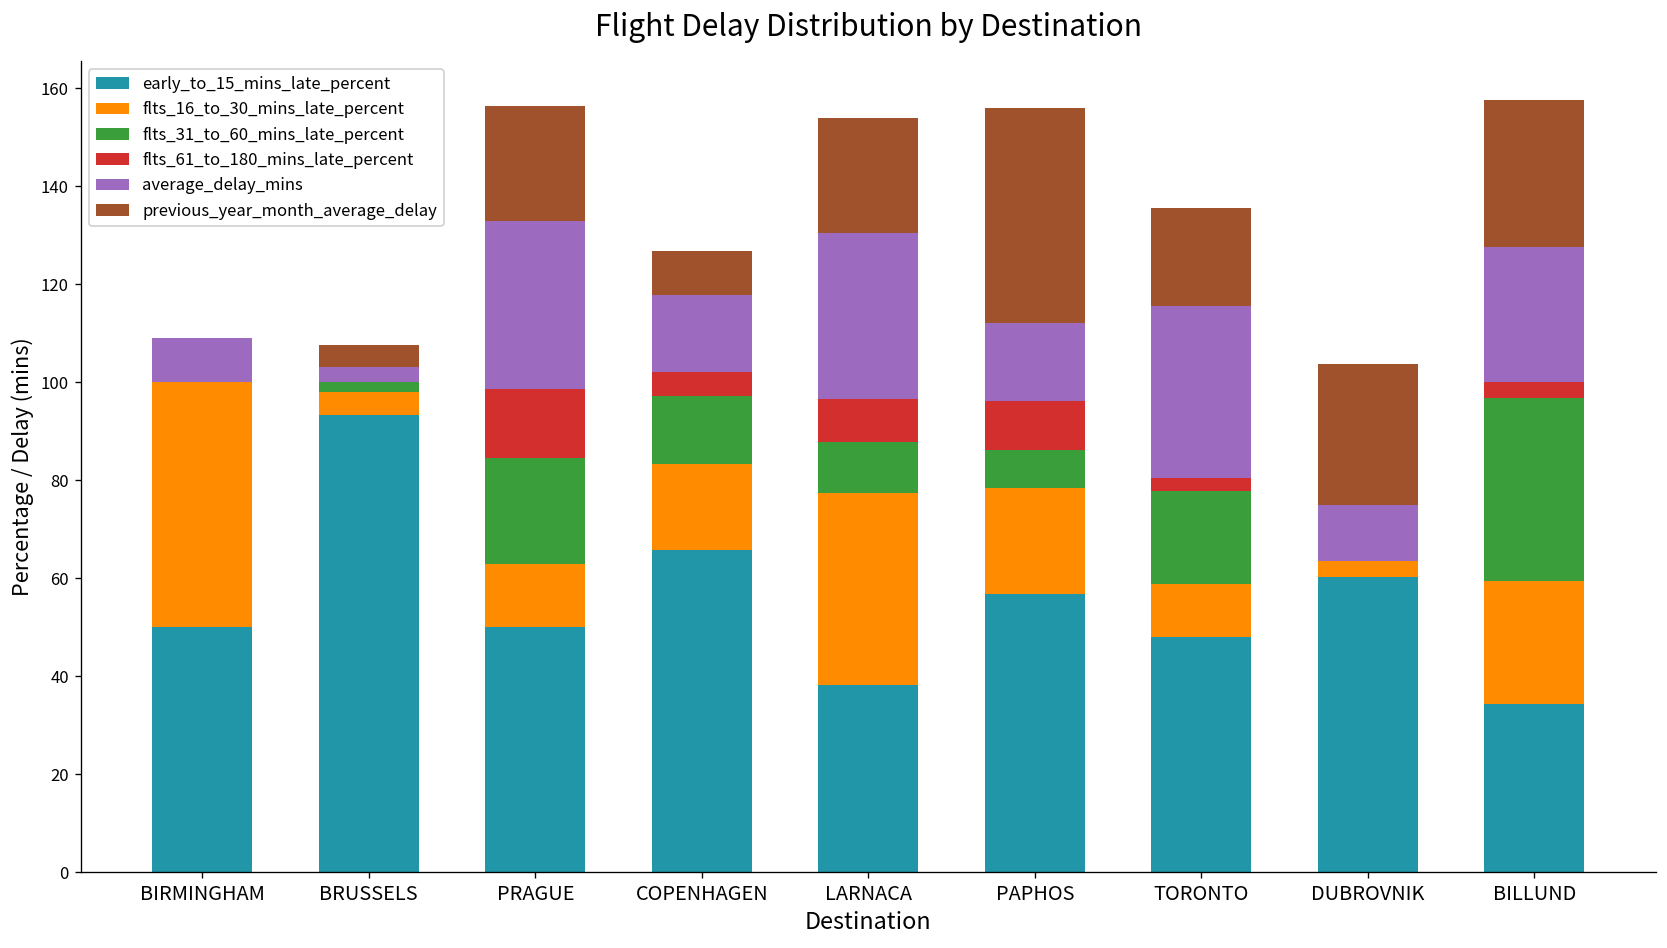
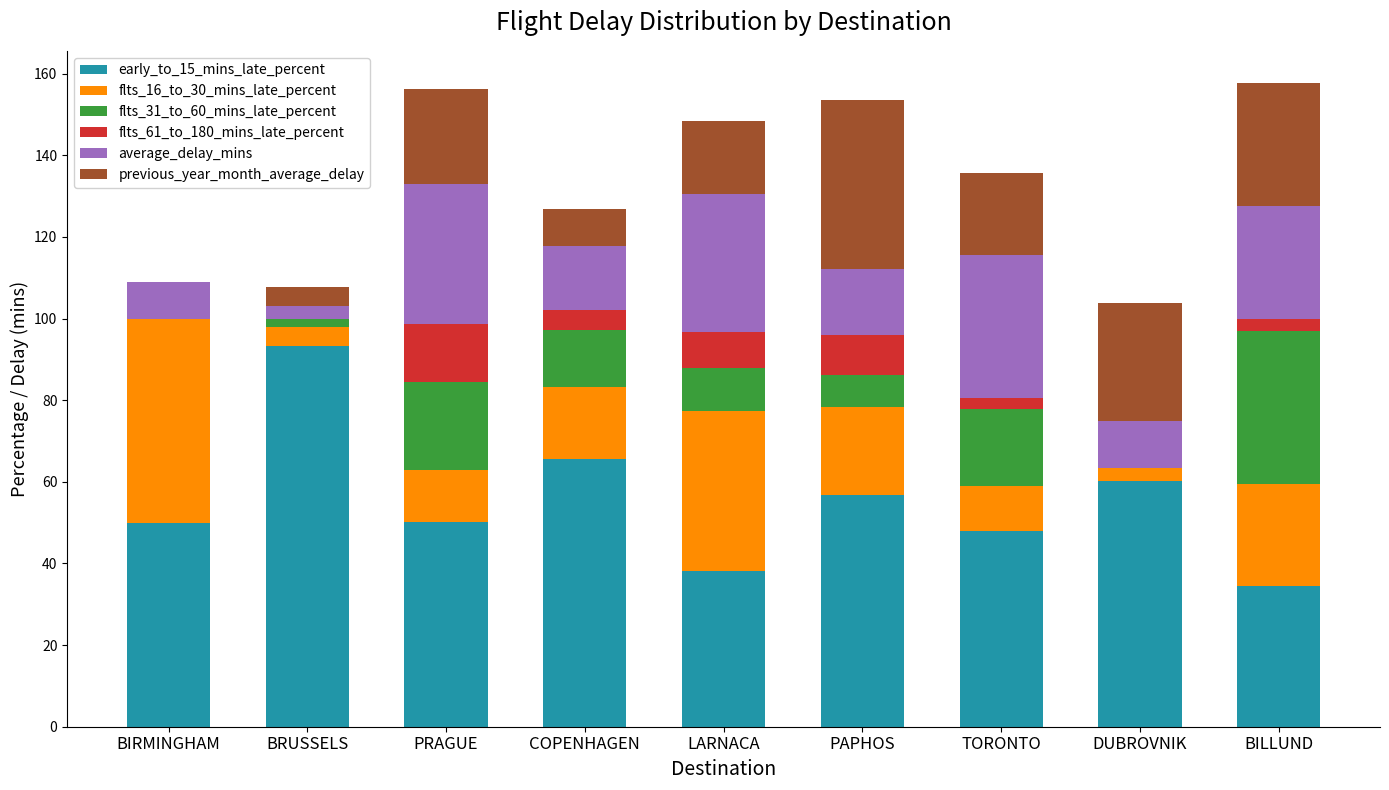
  {
    "early_to_15_mins_late_percent": {
      "BIRMINGHAM": 50,
      "BRUSSELS": 93,
      "PRAGUE": 50,
      "COPENHAGEN": 66,
      "LARNACA": 38,
      "PAPHOS": 57,
      "TORONTO": 48,
      "DUBROVNIK": 60,
      "BILLUND": 34
    },
    "flts_16_to_30_mins_late_percent": {
      "BIRMINGHAM": 50,
      "BRUSSELS": 5,
      "PRAGUE": 13,
      "COPENHAGEN": 18,
      "LARNACA": 39,
      "PAPHOS": 22,
      "TORONTO": 11,
      "DUBROVNIK": 3,
      "BILLUND": 25
    },
    "flts_31_to_60_mins_late_percent": {
      "BIRMINGHAM": 0,
      "BRUSSELS": 2,
      "PRAGUE": 22,
      "COPENHAGEN": 14,
      "LARNACA": 10,
      "PAPHOS": 8,
      "TORONTO": 19,
      "DUBROVNIK": 0,
      "BILLUND": 38
    },
    "flts_61_to_180_mins_late_percent": {
      "BIRMINGHAM": 0,
      "BRUSSELS": 0,
      "PRAGUE": 14,
      "COPENHAGEN": 5,
      "LARNACA": 9,
      "PAPHOS": 10,
      "TORONTO": 3,
      "DUBROVNIK": 0,
      "BILLUND": 3
    },
    "average_delay_mins": {
      "BIRMINGHAM": 9,
      "BRUSSELS": 3,
      "PRAGUE": 34,
      "COPENHAGEN": 16,
      "LARNACA": 34,
      "PAPHOS": 16,
      "TORONTO": 35,
      "DUBROVNIK": 12,
      "BILLUND": 28
    },
    "previous_year_month_average_delay": {
      "BIRMINGHAM": 0,
      "BRUSSELS": 5,
      "PRAGUE": 23,
      "COPENHAGEN": 9,
-     "LARNACA": 23,
-     "PAPHOS": 44,
+     "LARNACA": 18,
+     "PAPHOS": 42,
      "TORONTO": 20,
      "DUBROVNIK": 29,
      "BILLUND": 30
    }
  }
